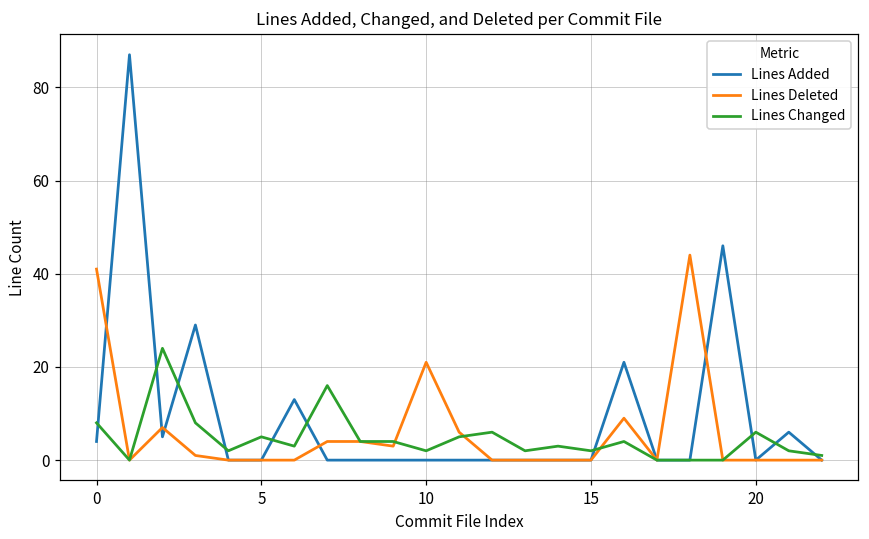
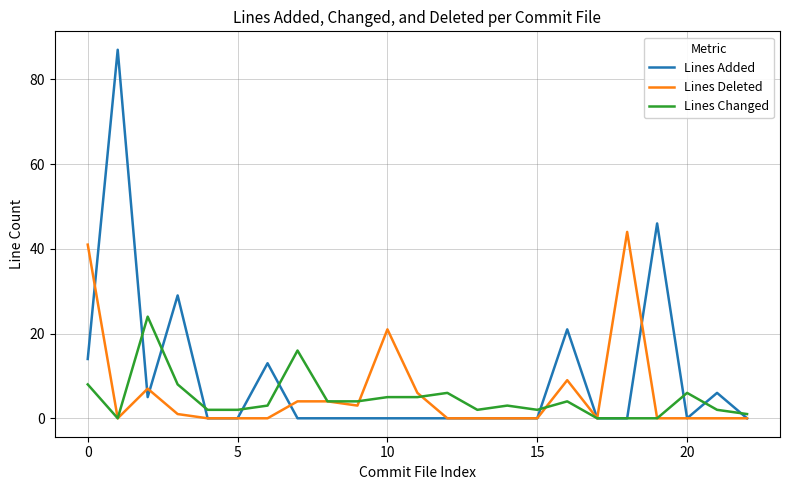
  {
    "Lines Added": {
-     "0": 4,
+     "0": 14,
      "10": 0
    },
    "Lines Deleted": {
      "0": 41,
      "10": 21
    },
    "Lines Changed": {
      "0": 8,
-     "5": 5,
-     "10": 2,
+     "5": 2,
+     "10": 5,
      "15": 2,
      "20": 6
    }
  }
